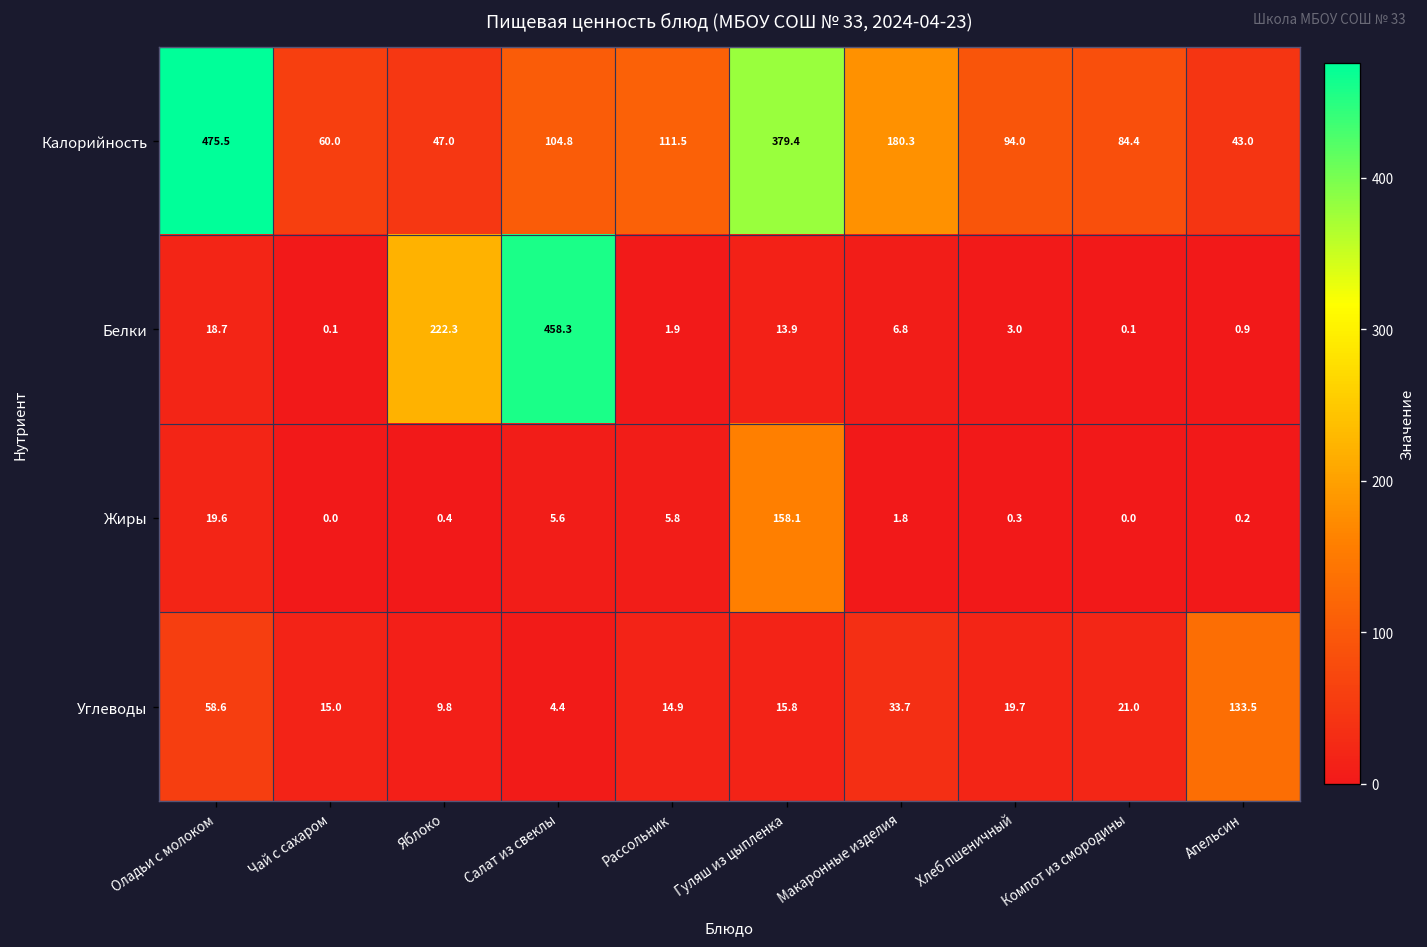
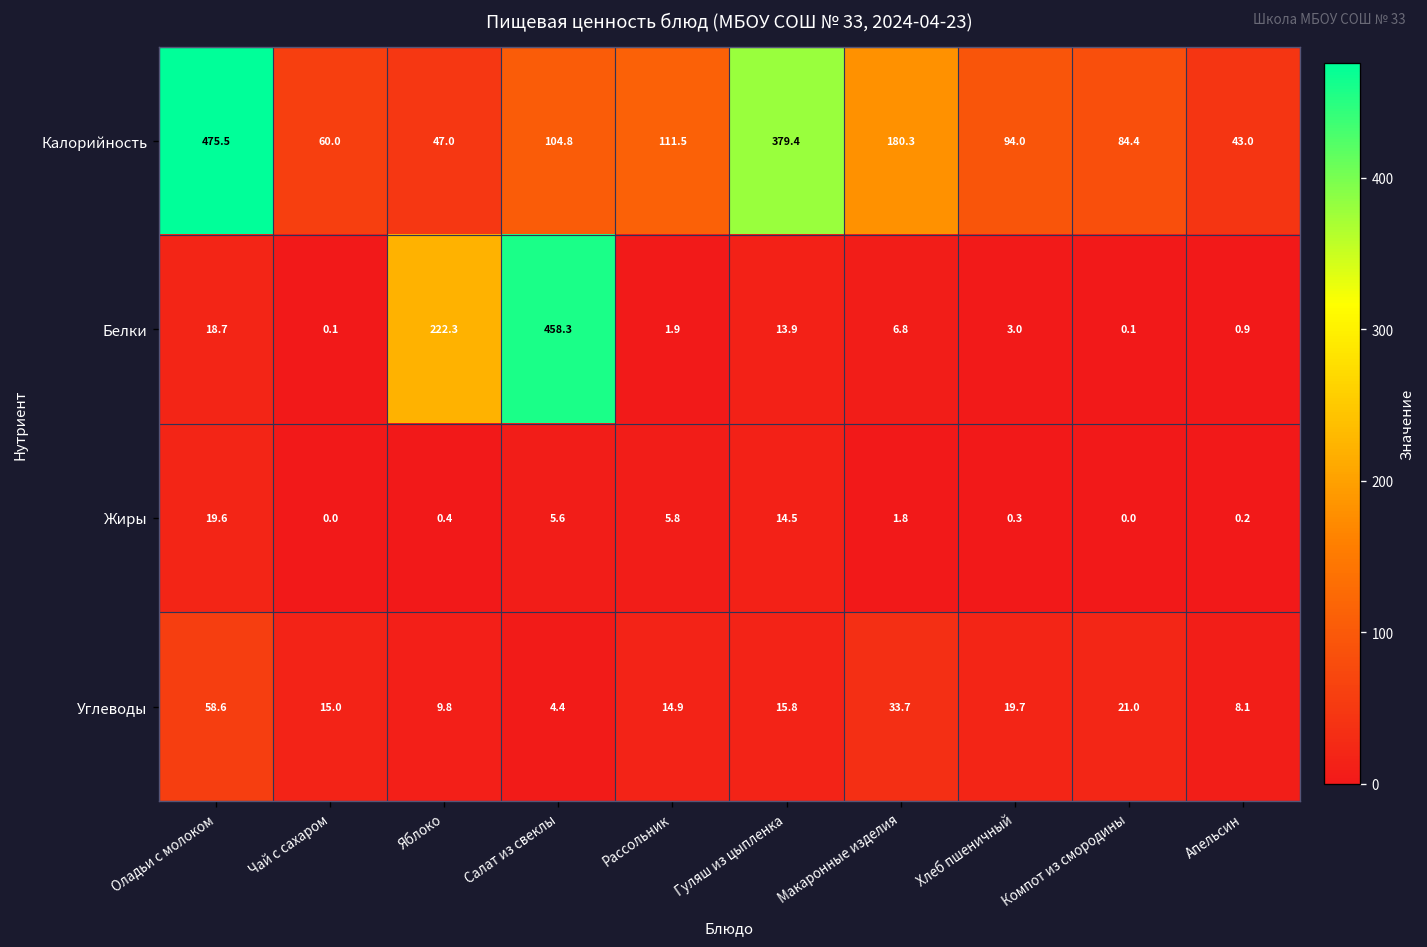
  {
    "Калорийность": {
      "Оладьи с молоком": 475.5,
      "Чай с сахаром": 60.0,
      "Яблоко": 47.0,
      "Салат из свеклы": 104.8,
      "Рассольник": 111.5,
      "Гуляш из цыпленка": 379.4,
      "Макаронные изделия": 180.3,
      "Хлеб пшеничный": 94.0,
      "Компот из смородины": 84.4,
      "Апельсин": 43.0
    },
    "Белки": {
      "Оладьи с молоком": 18.7,
      "Чай с сахаром": 0.1,
      "Яблоко": 222.3,
      "Салат из свеклы": 458.3,
      "Рассольник": 1.9,
      "Гуляш из цыпленка": 13.9,
      "Макаронные изделия": 6.8,
      "Хлеб пшеничный": 3.0,
      "Компот из смородины": 0.1,
      "Апельсин": 0.9
    },
    "Жиры": {
      "Оладьи с молоком": 19.6,
      "Чай с сахаром": 0.0,
      "Яблоко": 0.4,
      "Салат из свеклы": 5.6,
      "Рассольник": 5.8,
-     "Гуляш из цыпленка": 158.1,
+     "Гуляш из цыпленка": 14.5,
      "Макаронные изделия": 1.8,
      "Хлеб пшеничный": 0.3,
      "Компот из смородины": 0.0,
      "Апельсин": 0.2
    },
    "Углеводы": {
      "Оладьи с молоком": 58.6,
      "Чай с сахаром": 15.0,
      "Яблоко": 9.8,
      "Салат из свеклы": 4.4,
      "Рассольник": 14.9,
      "Гуляш из цыпленка": 15.8,
      "Макаронные изделия": 33.7,
      "Хлеб пшеничный": 19.7,
      "Компот из смородины": 21.0,
-     "Апельсин": 133.5
+     "Апельсин": 8.1
    }
  }
